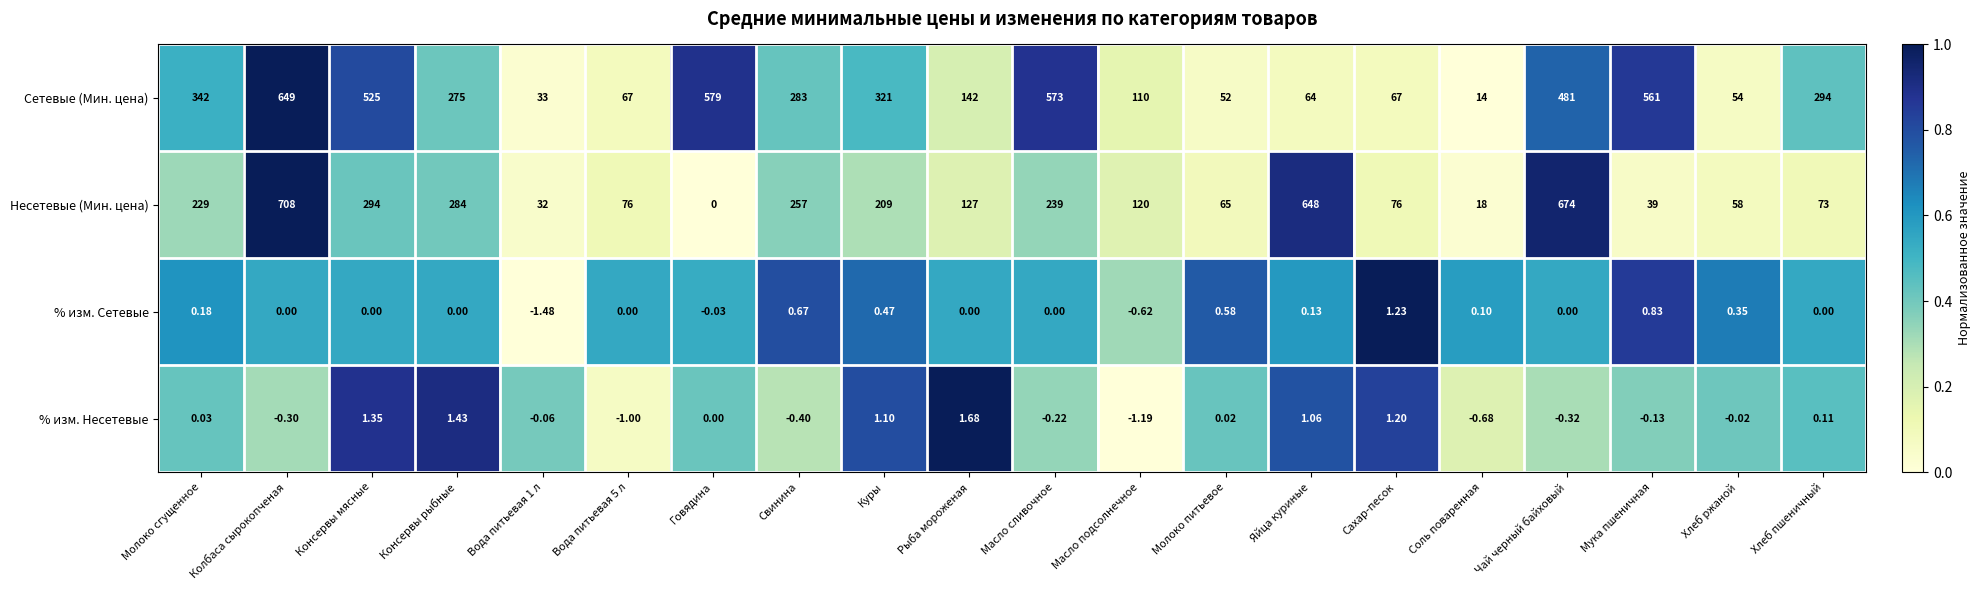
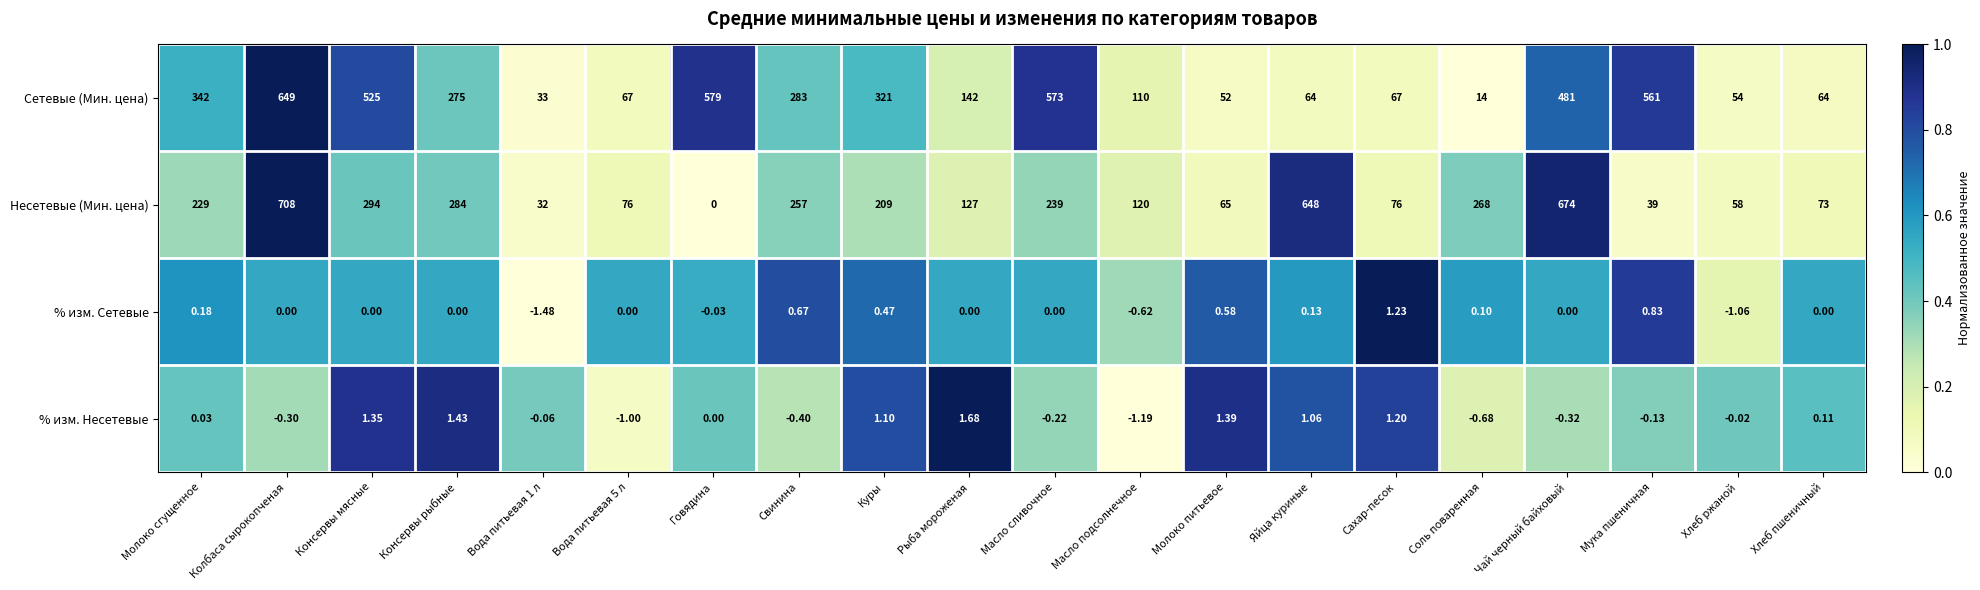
  {
    "Сетевые (Мин. цена)": {
      "Молоко сгущенное": 342,
      "Колбаса сырокопченая": 649,
      "Консервы мясные": 525,
      "Консервы рыбные": 275,
      "Вода питьевая 1 л": 33,
      "Вода питьевая 5 л": 67,
      "Говядина": 579,
      "Свинина": 283,
      "Куры": 321,
      "Рыба мороженая": 142,
      "Масло сливочное": 573,
      "Масло подсолнечное": 110,
      "Молоко питьевое": 52,
      "Яйца куриные": 64,
      "Сахар-песок": 67,
      "Соль поваренная": 14,
      "Чай черный байховый": 481,
      "Мука пшеничная": 561,
      "Хлеб ржаной": 54,
-     "Хлеб пшеничный": 294
+     "Хлеб пшеничный": 64
    },
    "Несетевые (Мин. цена)": {
      "Молоко сгущенное": 229,
      "Колбаса сырокопченая": 708,
      "Консервы мясные": 294,
      "Консервы рыбные": 284,
      "Вода питьевая 1 л": 32,
      "Вода питьевая 5 л": 76,
      "Говядина": 0,
      "Свинина": 257,
      "Куры": 209,
      "Рыба мороженая": 127,
      "Масло сливочное": 239,
      "Масло подсолнечное": 120,
      "Молоко питьевое": 65,
      "Яйца куриные": 648,
      "Сахар-песок": 76,
-     "Соль поваренная": 18,
+     "Соль поваренная": 268,
      "Чай черный байховый": 674,
      "Мука пшеничная": 39,
      "Хлеб ржаной": 58,
      "Хлеб пшеничный": 73
    },
    "% изм. Сетевые": {
      "Молоко сгущенное": 0.18,
      "Колбаса сырокопченая": 0.00,
      "Консервы мясные": 0.00,
      "Консервы рыбные": 0.00,
      "Вода питьевая 1 л": -1.48,
      "Вода питьевая 5 л": 0.00,
      "Говядина": -0.03,
      "Свинина": 0.67,
      "Куры": 0.47,
      "Рыба мороженая": 0.00,
      "Масло сливочное": 0.00,
      "Масло подсолнечное": -0.62,
      "Молоко питьевое": 0.58,
      "Яйца куриные": 0.13,
      "Сахар-песок": 1.23,
      "Соль поваренная": 0.10,
      "Чай черный байховый": 0.00,
      "Мука пшеничная": 0.83,
-     "Хлеб ржаной": 0.35,
+     "Хлеб ржаной": -1.06,
      "Хлеб пшеничный": 0.00
    },
    "% изм. Несетевые": {
      "Молоко сгущенное": 0.03,
      "Колбаса сырокопченая": -0.30,
      "Консервы мясные": 1.35,
      "Консервы рыбные": 1.43,
      "Вода питьевая 1 л": -0.06,
      "Вода питьевая 5 л": -1.00,
      "Говядина": 0.00,
      "Свинина": -0.40,
      "Куры": 1.10,
      "Рыба мороженая": 1.68,
      "Масло сливочное": -0.22,
      "Масло подсолнечное": -1.19,
-     "Молоко питьевое": 0.02,
+     "Молоко питьевое": 1.39,
      "Яйца куриные": 1.06,
      "Сахар-песок": 1.20,
      "Соль поваренная": -0.68,
      "Чай черный байховый": -0.32,
      "Мука пшеничная": -0.13,
      "Хлеб ржаной": -0.02,
      "Хлеб пшеничный": 0.11
    }
  }
